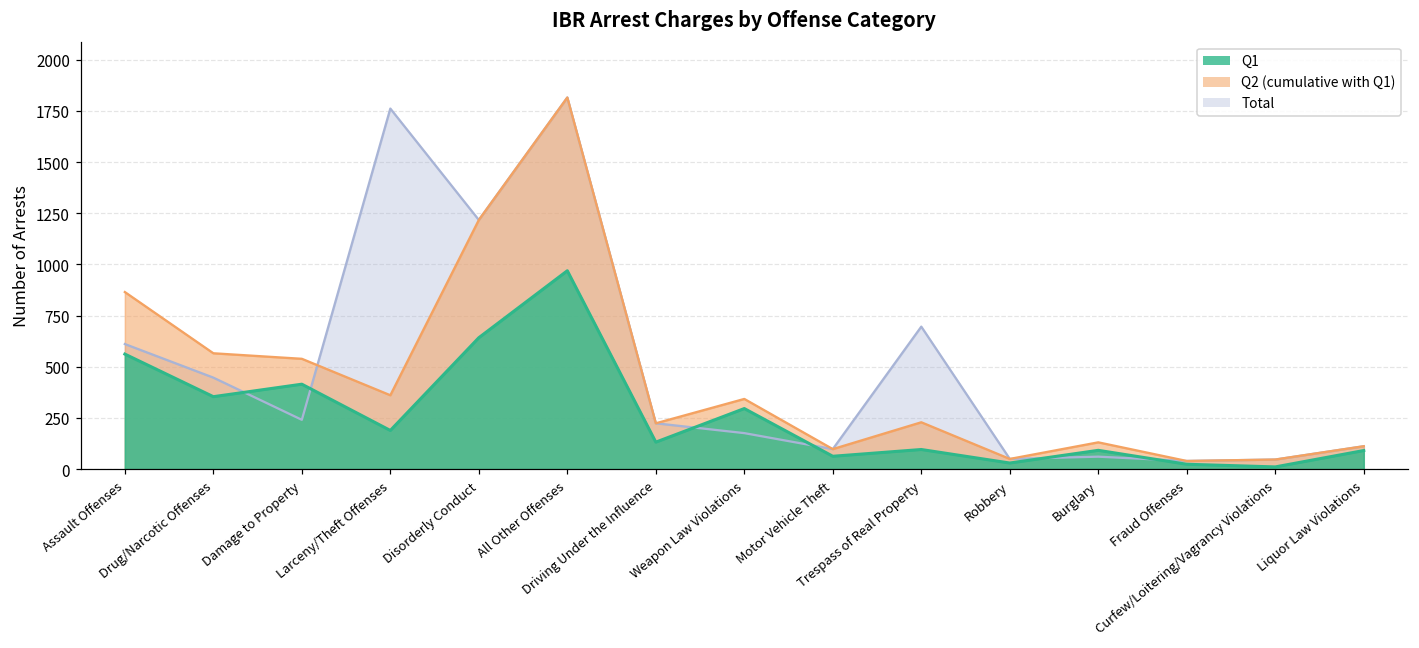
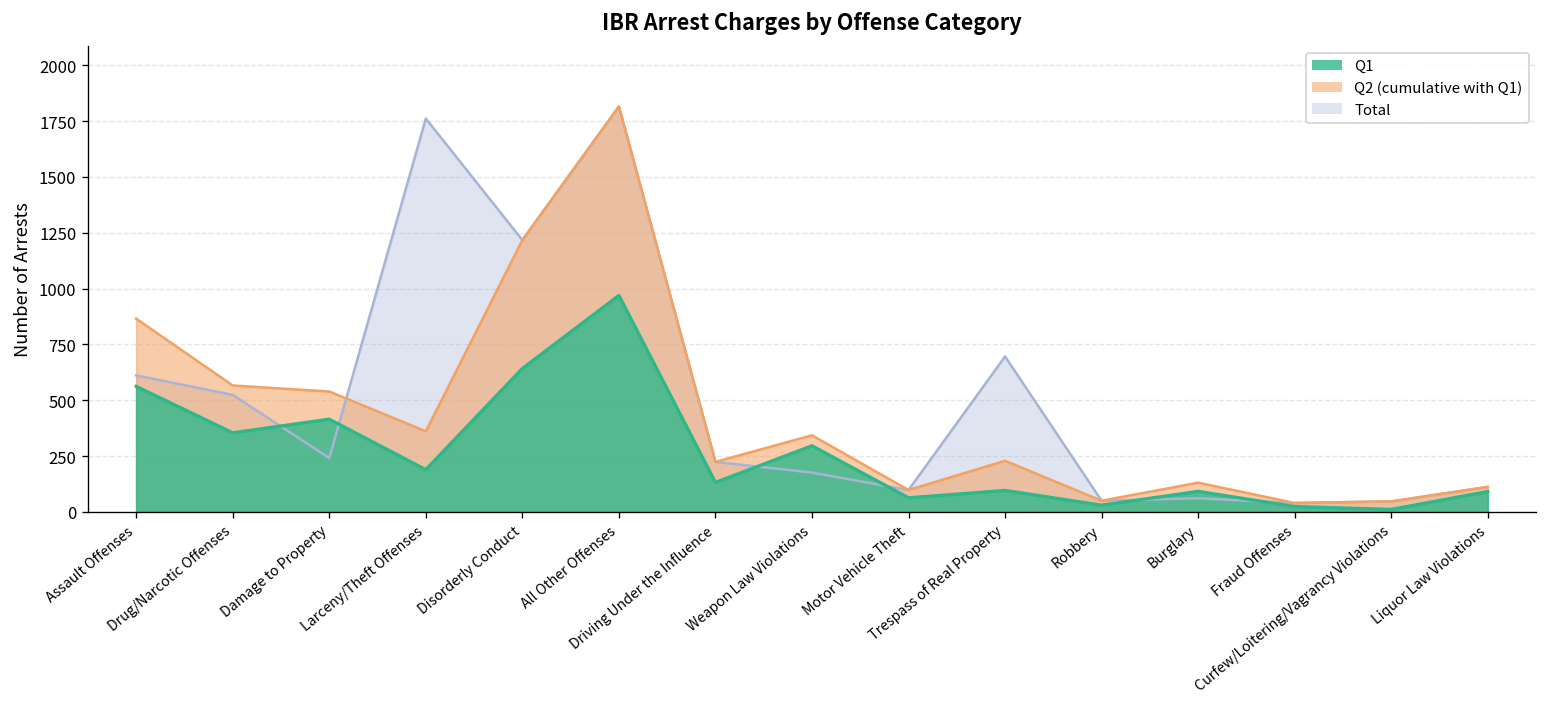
  {
    "Total": {
      "Assault Offenses": 610,
-     "Drug/Narcotic Offenses": 450,
+     "Drug/Narcotic Offenses": 520,
      "Damage to Property": 240,
      "Larceny/Theft Offenses": 1760,
      "Weapon Law Violations": 180,
      "Trespass of Real Property": 700,
      "Burglary": 60
    },
    "Q2 (cumulative with Q1)": {
      "Assault Offenses": 870,
      "Drug/Narcotic Offenses": 570,
      "Damage to Property": 540,
      "Larceny/Theft Offenses": 360,
      "Weapon Law Violations": 340,
      "Trespass of Real Property": 230,
      "Burglary": 130
    },
    "Q1": {
      "Assault Offenses": 560,
      "Drug/Narcotic Offenses": 350,
      "Damage to Property": 420,
      "Larceny/Theft Offenses": 190,
      "Disorderly Conduct": 640,
      "All Other Offenses": 970,
      "Driving Under the Influence": 130,
      "Weapon Law Violations": 300,
      "Motor Vehicle Theft": 60,
      "Trespass of Real Property": 100,
      "Robbery": 30,
      "Burglary": 90,
      "Fraud Offenses": 20,
      "Curfew/Loitering/Vagrancy Violations": 10,
      "Liquor Law Violations": 90
    }
  }
